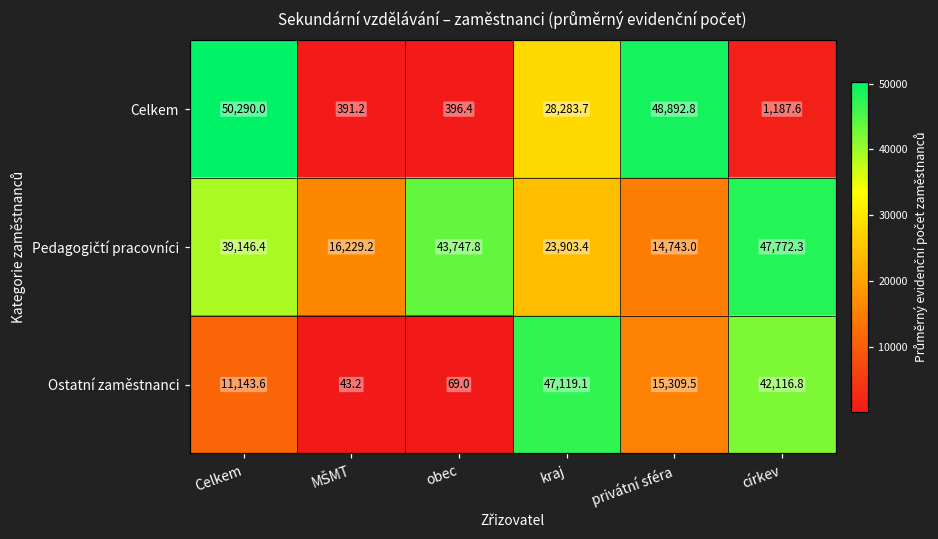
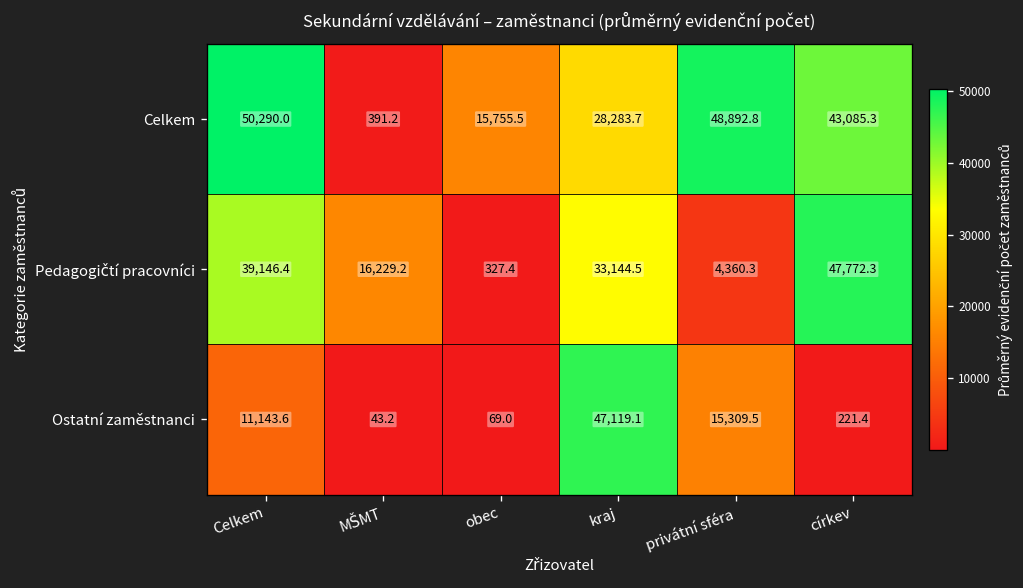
  {
    "Celkem": {
-     "obec": "396.4",
-     "církev": "1,187.6"
+     "obec": "15,755.5",
+     "církev": "43,085.3"
    },
    "Pedagogičtí pracovníci": {
-     "obec": "43,747.8",
-     "kraj": "23,903.4",
-     "privátní sféra": "14,743.0"
+     "obec": "327.4",
+     "kraj": "33,144.5",
+     "privátní sféra": "4,360.3"
    },
    "Ostatní zaměstnanci": {
-     "církev": "42,116.8"
+     "církev": "221.4"
    }
  }
